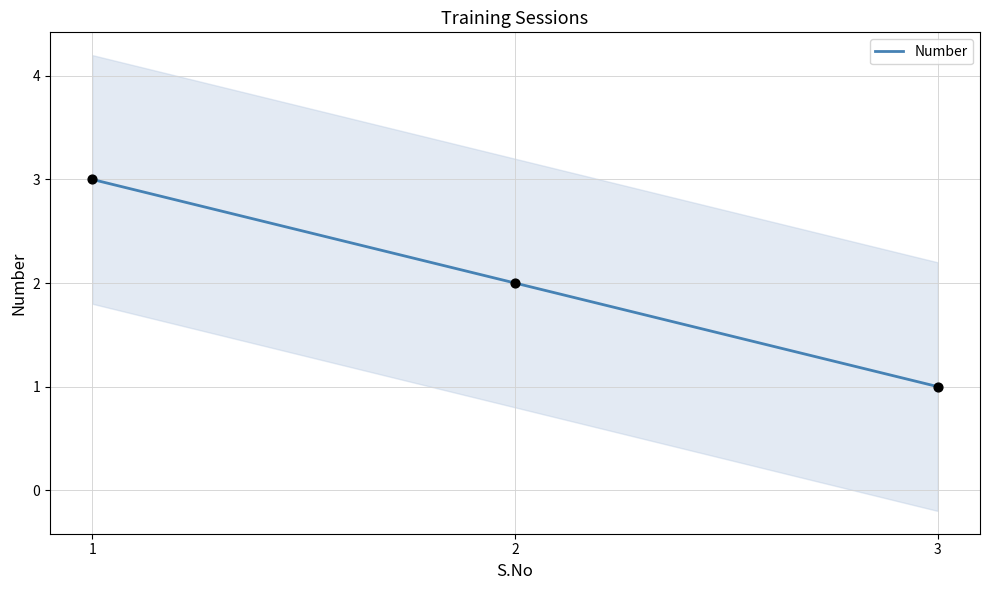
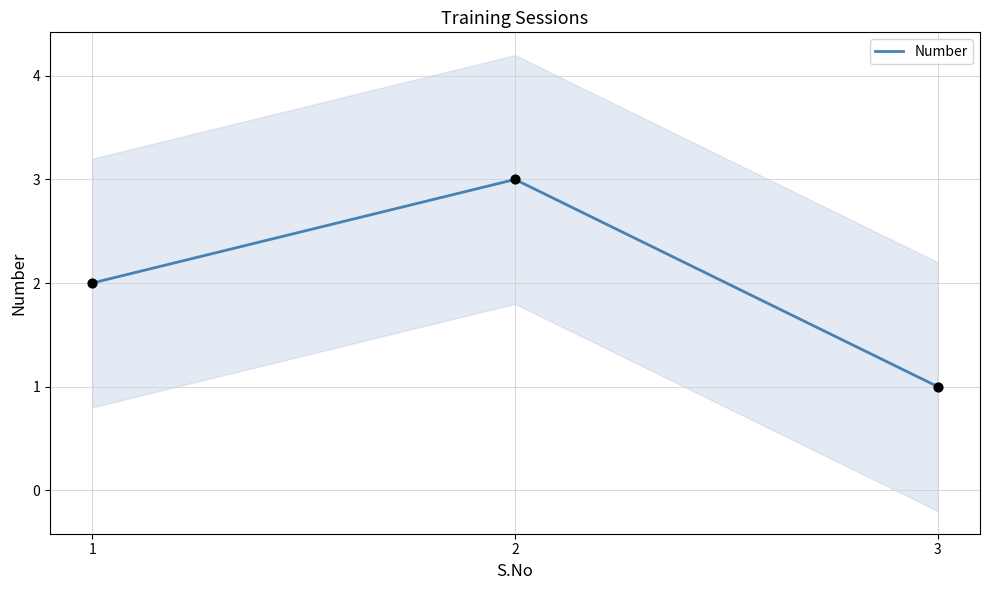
  {
    "Number": {
-     "1": 3,
-     "2": 2,
+     "1": 2,
+     "2": 3,
      "3": 1
    }
  }
